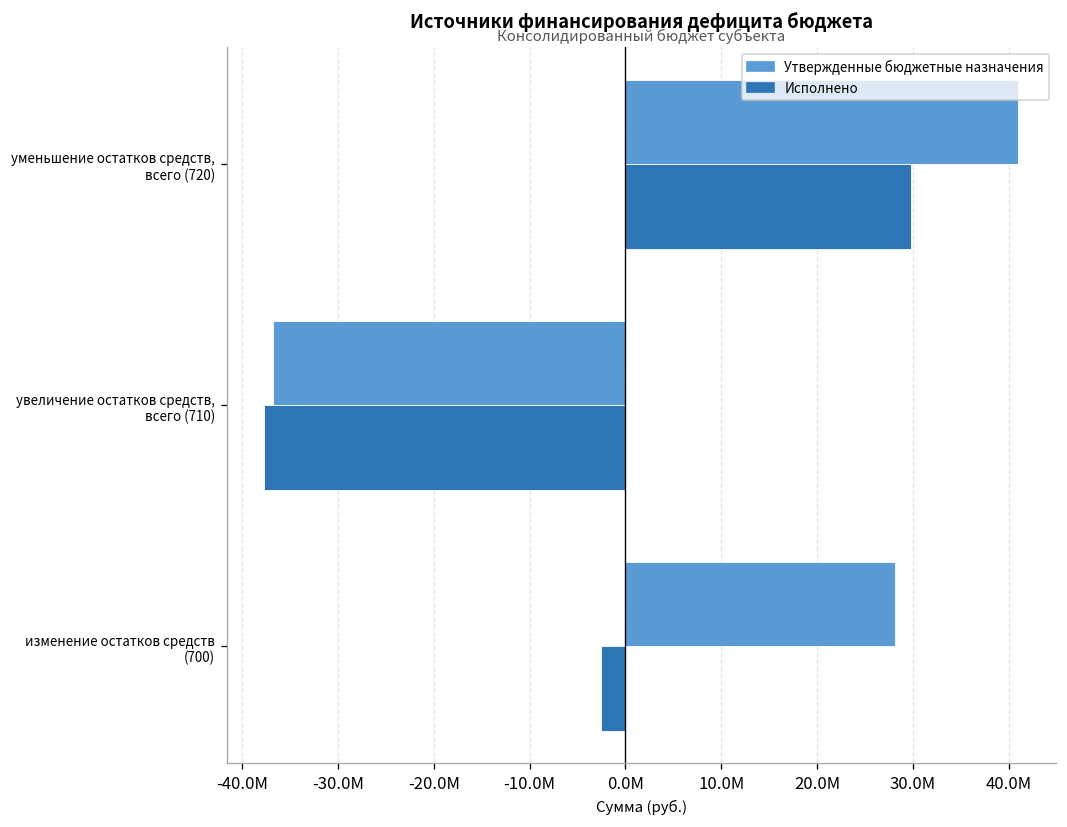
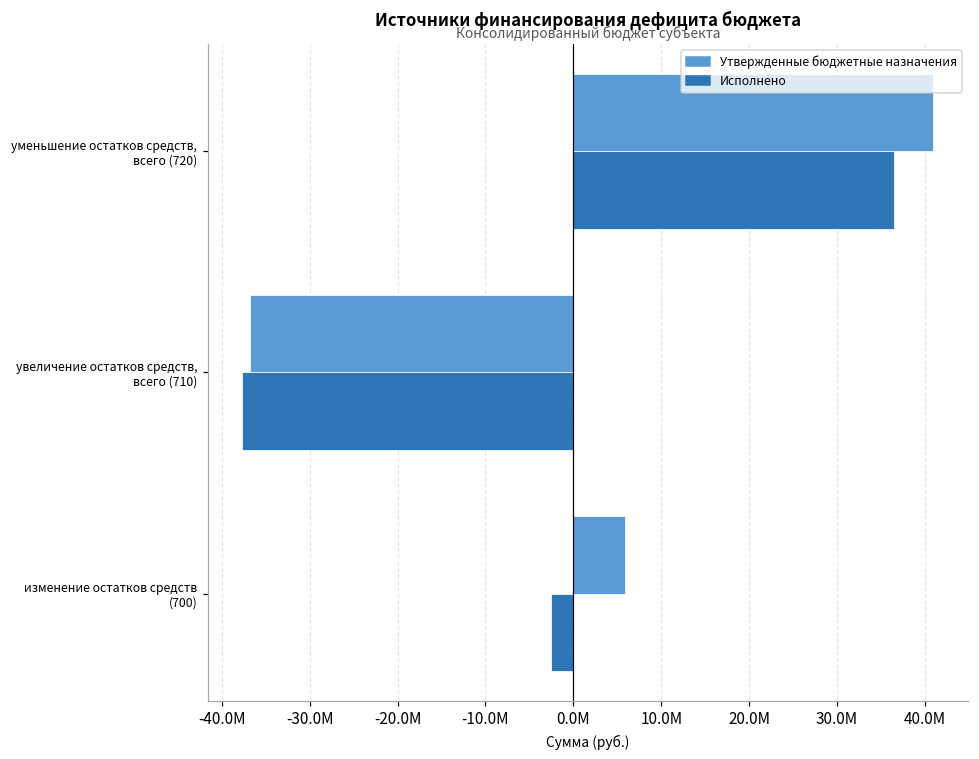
  {
    "Утвержденные бюджетные назначения": {
      "уменьшение остатков средств, всего (720)": 41000000,
      "увеличение остатков средств, всего (710)": -37000000,
-     "изменение остатков средств (700)": 28000000
+     "изменение остатков средств (700)": 6000000
    },
    "Исполнено": {
-     "уменьшение остатков средств, всего (720)": 30000000,
+     "уменьшение остатков средств, всего (720)": 37000000,
      "увеличение остатков средств, всего (710)": -38000000,
      "изменение остатков средств (700)": -3000000
    }
  }
